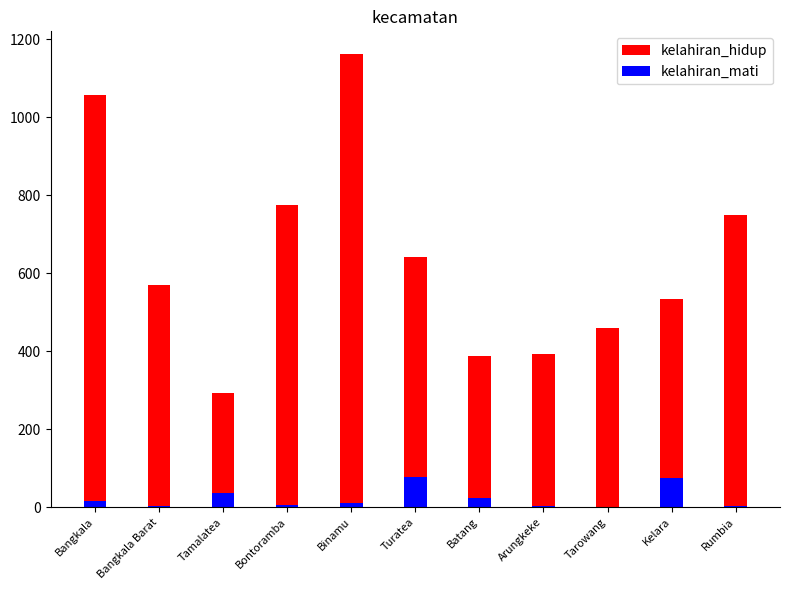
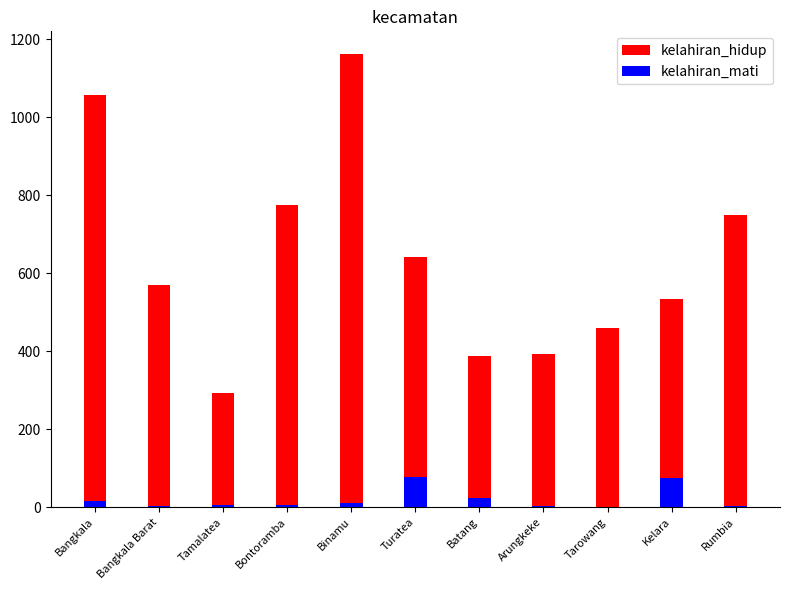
  {
    "kelahiran_hidup": {
      "Bangkala": 1060,
      "Bangkala Barat": 570,
      "Tamalatea": 290,
      "Bontoramba": 780,
      "Binamu": 1160,
      "Turatea": 640,
      "Batang": 390,
      "Arungkeke": 390,
      "Tarowang": 460,
      "Kelara": 530,
      "Rumbia": 750
    },
    "kelahiran_mati": {
-     "Tamalatea": 40,
+     "Tamalatea": 10,
      "Tarowang": 0
    }
  }
